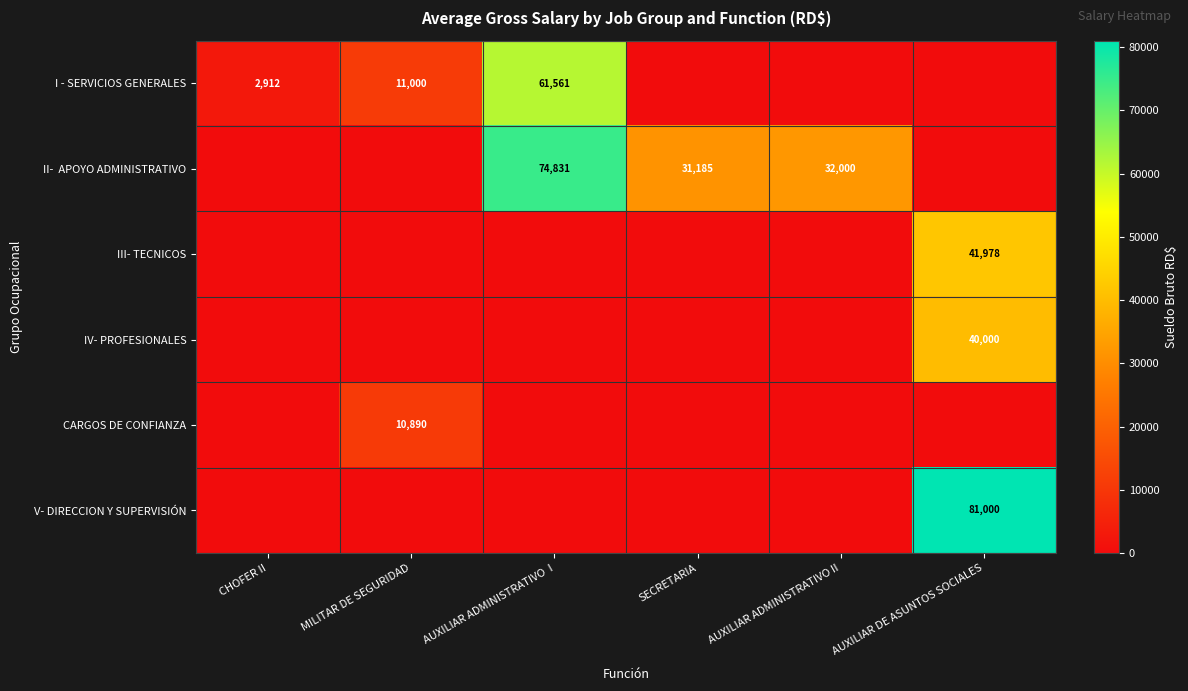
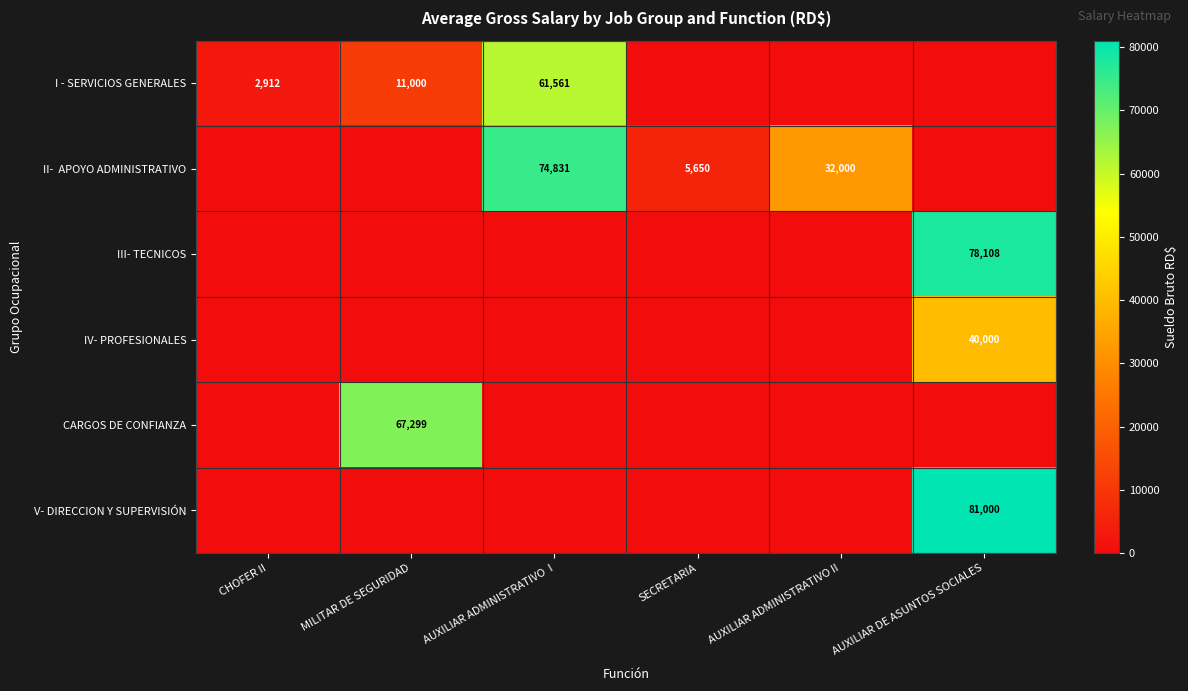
  {
    "I - SERVICIOS GENERALES": {
      "CHOFER II": "2,912",
      "MILITAR DE SEGURIDAD": "11,000",
      "AUXILIAR ADMINISTRATIVO I": "61,561"
    },
    "II- APOYO ADMINISTRATIVO": {
      "AUXILIAR ADMINISTRATIVO I": "74,831",
-     "SECRETARIA": "31,185",
+     "SECRETARIA": "5,650",
      "AUXILIAR ADMINISTRATIVO II": "32,000"
    },
    "III- TECNICOS": {
-     "AUXILIAR DE ASUNTOS SOCIALES": "41,978"
+     "AUXILIAR DE ASUNTOS SOCIALES": "78,108"
    },
    "IV- PROFESIONALES": {
      "AUXILIAR DE ASUNTOS SOCIALES": "40,000"
    },
    "CARGOS DE CONFIANZA": {
-     "MILITAR DE SEGURIDAD": "10,890"
+     "MILITAR DE SEGURIDAD": "67,299"
    },
    "V- DIRECCION Y SUPERVISIÓN": {
      "AUXILIAR DE ASUNTOS SOCIALES": "81,000"
    }
  }
